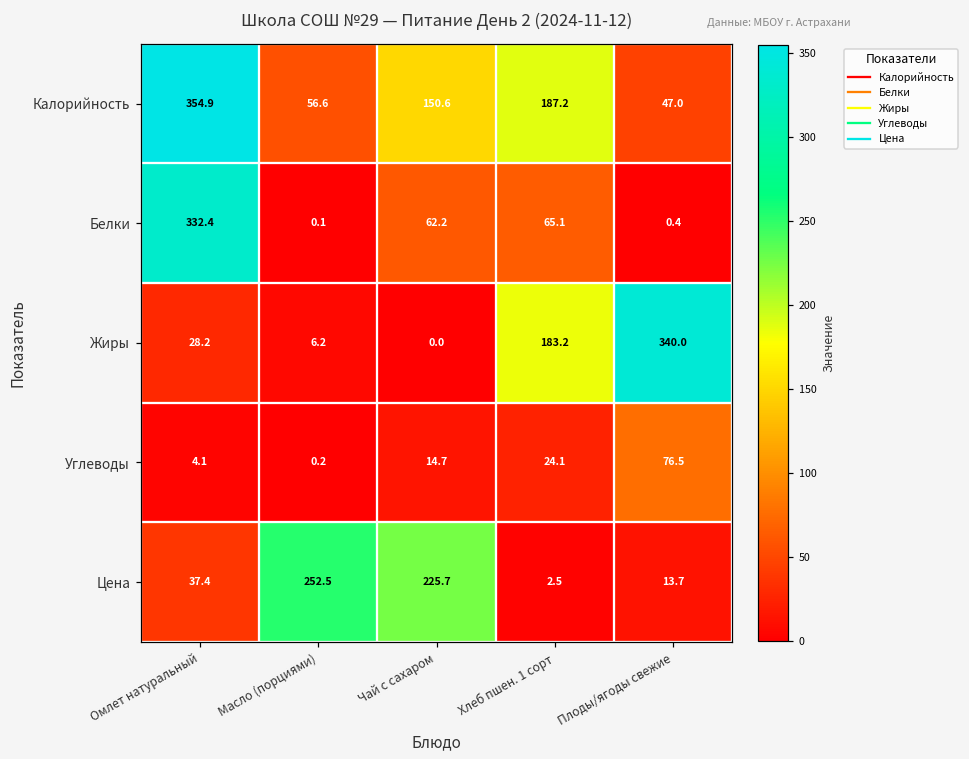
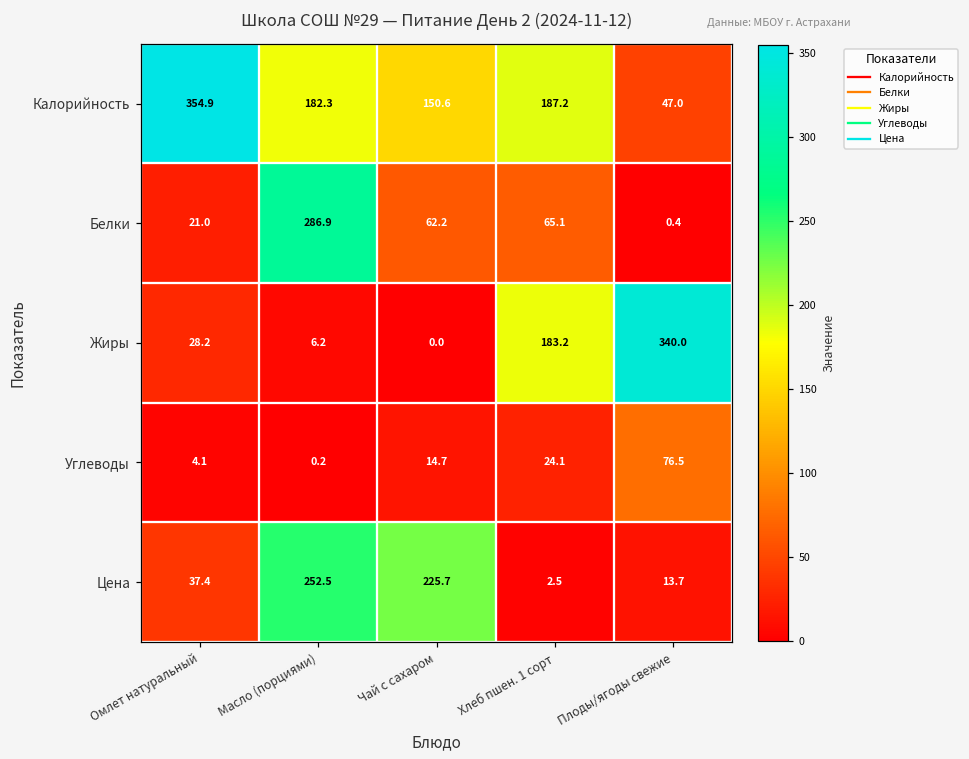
  {
    "Калорийность": {
      "Омлет натуральный": 354.9,
-     "Масло (порциями)": 56.6,
+     "Масло (порциями)": 182.3,
      "Чай с сахаром": 150.6,
      "Хлеб пшен. 1 сорт": 187.2,
      "Плоды/ягоды свежие": 47.0
    },
    "Белки": {
-     "Омлет натуральный": 332.4,
-     "Масло (порциями)": 0.1,
+     "Омлет натуральный": 21.0,
+     "Масло (порциями)": 286.9,
      "Чай с сахаром": 62.2,
      "Хлеб пшен. 1 сорт": 65.1,
      "Плоды/ягоды свежие": 0.4
    },
    "Жиры": {
      "Омлет натуральный": 28.2,
      "Масло (порциями)": 6.2,
      "Чай с сахаром": 0.0,
      "Хлеб пшен. 1 сорт": 183.2,
      "Плоды/ягоды свежие": 340.0
    },
    "Углеводы": {
      "Омлет натуральный": 4.1,
      "Масло (порциями)": 0.2,
      "Чай с сахаром": 14.7,
      "Хлеб пшен. 1 сорт": 24.1,
      "Плоды/ягоды свежие": 76.5
    },
    "Цена": {
      "Омлет натуральный": 37.4,
      "Масло (порциями)": 252.5,
      "Чай с сахаром": 225.7,
      "Хлеб пшен. 1 сорт": 2.5,
      "Плоды/ягоды свежие": 13.7
    }
  }
